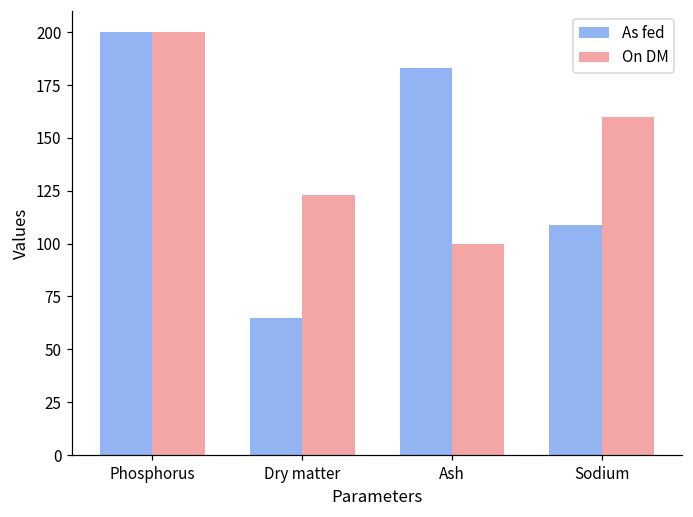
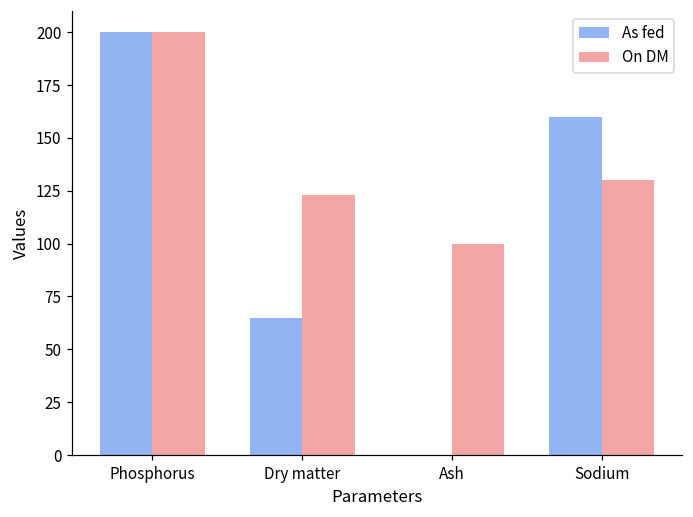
  {
    "As fed": {
      "Phosphorus": 200,
      "Dry matter": 65,
-     "Ash": 183,
-     "Sodium": 109
+     "Ash": 0,
+     "Sodium": 160
    },
    "On DM": {
      "Phosphorus": 200,
      "Dry matter": 123,
      "Ash": 100,
-     "Sodium": 160
+     "Sodium": 130
    }
  }
